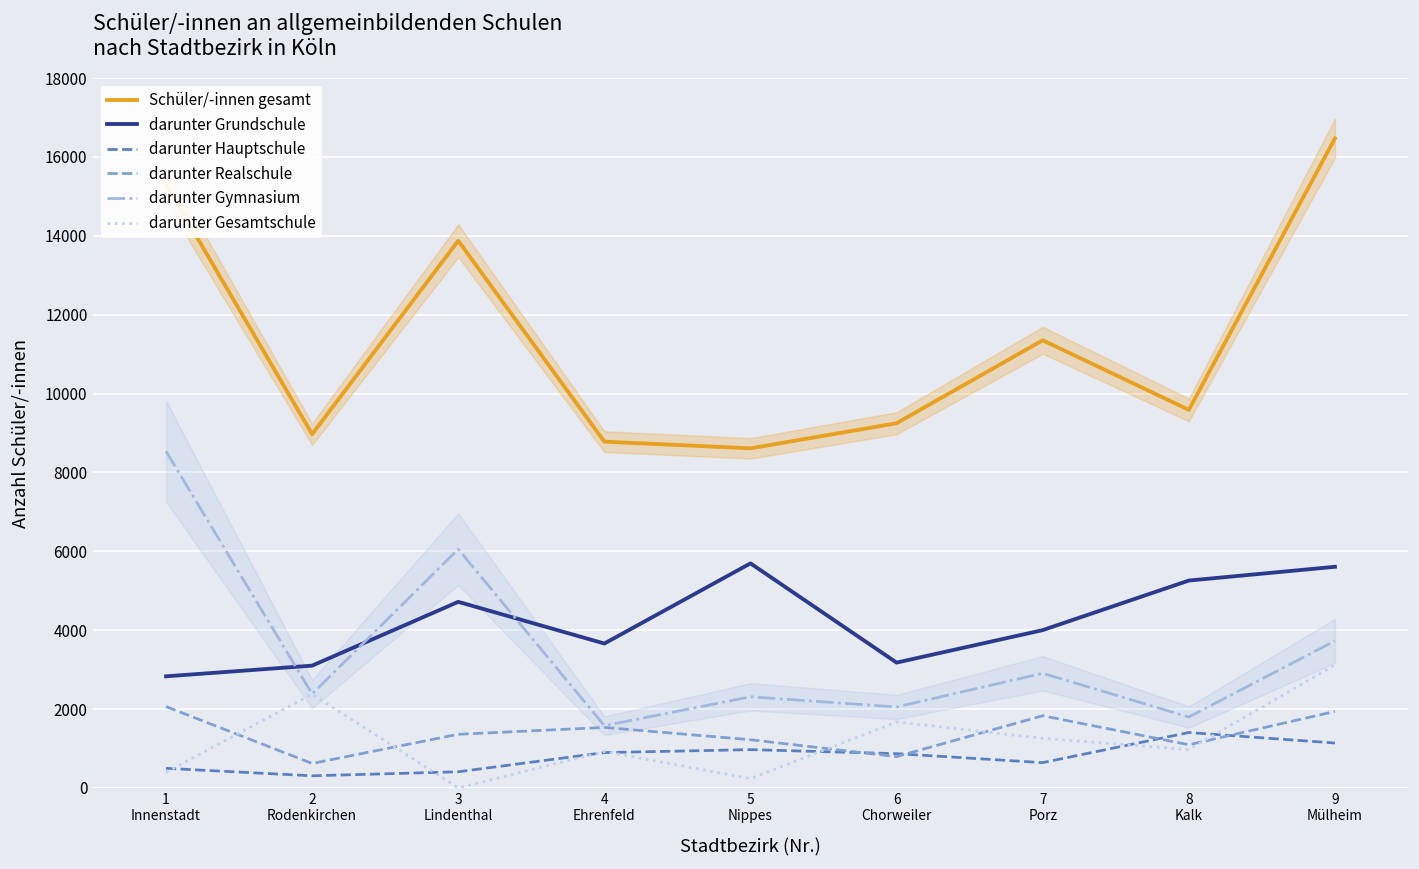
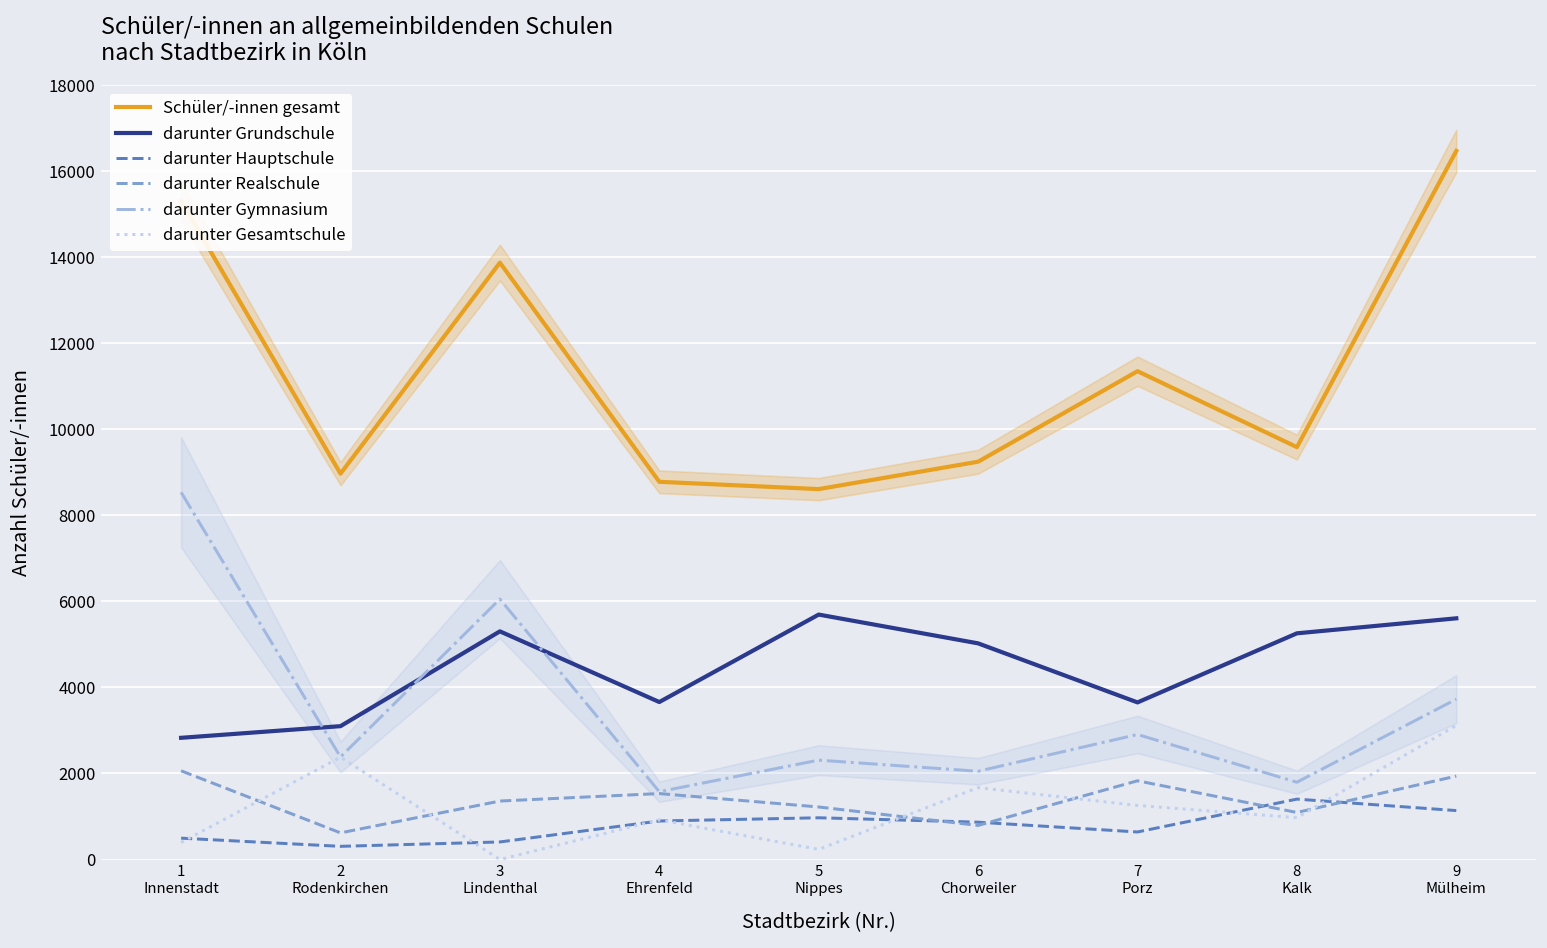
  {
    "darunter Grundschule": {
      "1 Innenstadt": 2800,
      "2 Rodenkirchen": 3100,
-     "3 Lindenthal": 4700,
+     "3 Lindenthal": 5300,
      "4 Ehrenfeld": 3700,
      "5 Nippes": 5700,
-     "6 Chorweiler": 3200,
-     "7 Porz": 4000,
+     "6 Chorweiler": 5000,
+     "7 Porz": 3700,
      "8 Kalk": 5300,
      "9 Mülheim": 5600
    }
  }
